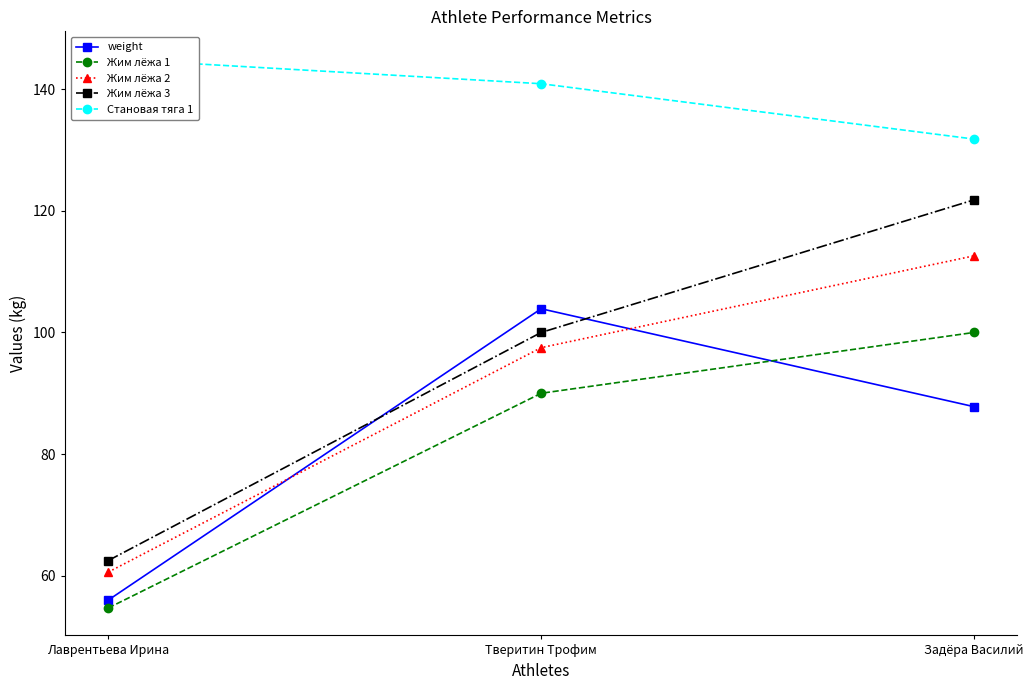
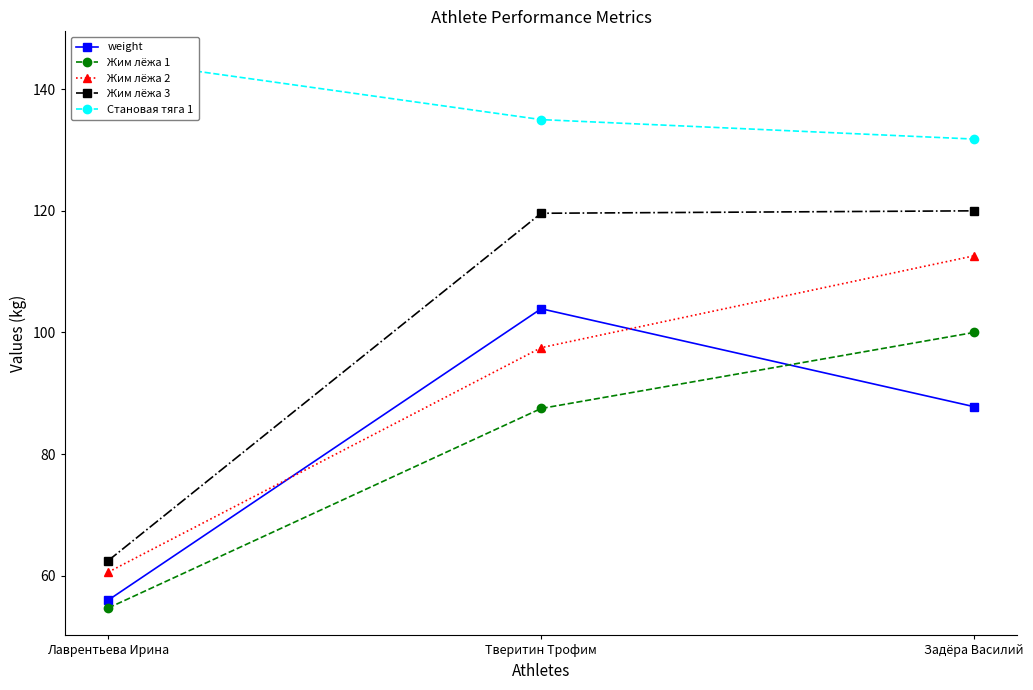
  {
    "weight": {
      "Лаврентьева Ирина": 56,
      "Тверитин Трофим": 104,
      "Задёра Василий": 88
    },
    "Жим лёжа 1": {
      "Лаврентьева Ирина": 55,
-     "Тверитин Трофим": 90,
+     "Тверитин Трофим": 88,
      "Задёра Василий": 100
    },
    "Жим лёжа 2": {
      "Лаврентьева Ирина": 61,
      "Тверитин Трофим": 98,
      "Задёра Василий": 113
    },
    "Жим лёжа 3": {
      "Лаврентьева Ирина": 63,
-     "Тверитин Трофим": 100,
-     "Задёра Василий": 122
+     "Тверитин Трофим": 120,
+     "Задёра Василий": 120
    },
    "Становая тяга 1": {
-     "Тверитин Трофим": 141,
+     "Тверитин Трофим": 135,
      "Задёра Василий": 132
    }
  }
